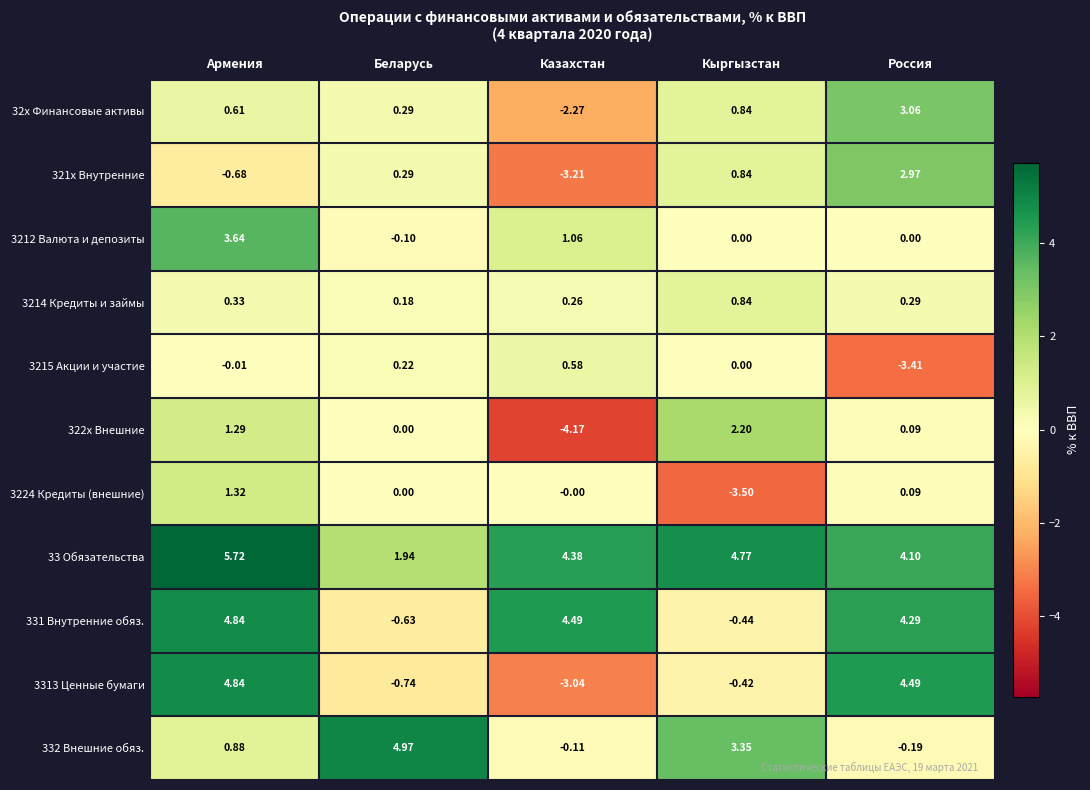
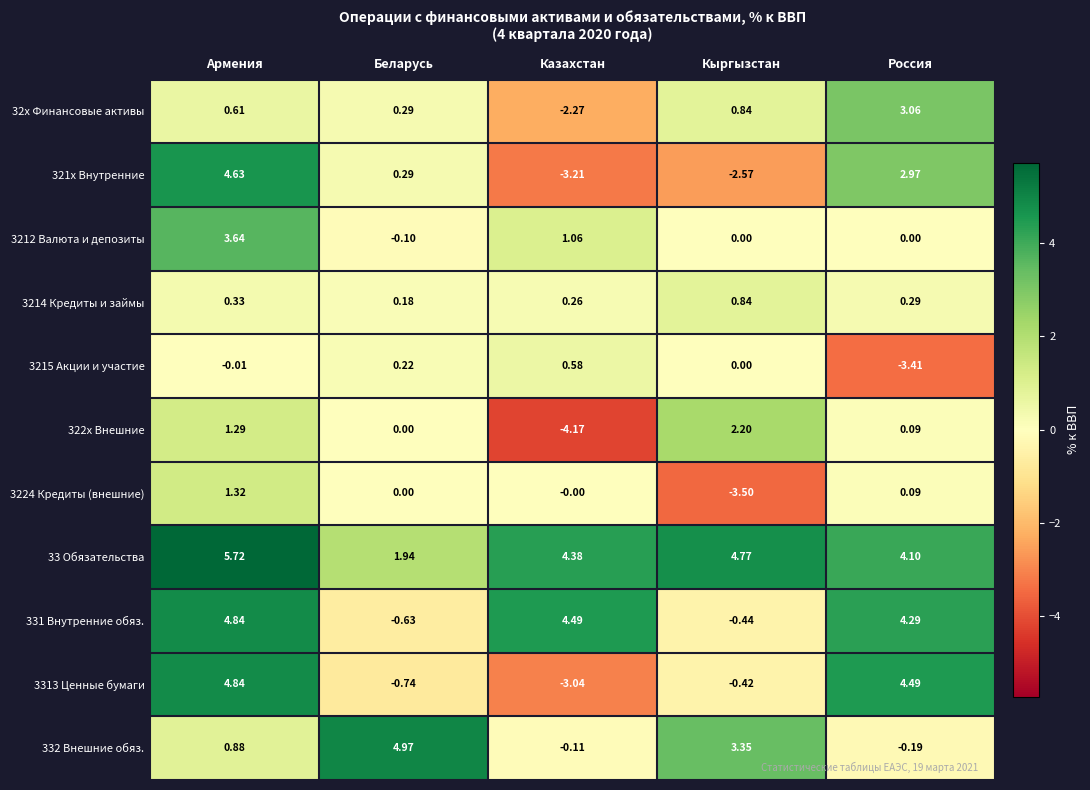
  {
    "32x Финансовые активы": {
      "Армения": 0.61,
      "Беларусь": 0.29,
      "Казахстан": -2.27,
      "Кыргызстан": 0.84,
      "Россия": 3.06
    },
    "321x Внутренние": {
-     "Армения": -0.68,
+     "Армения": 4.63,
      "Беларусь": 0.29,
      "Казахстан": -3.21,
-     "Кыргызстан": 0.84,
+     "Кыргызстан": -2.57,
      "Россия": 2.97
    },
    "3212 Валюта и депозиты": {
      "Армения": 3.64,
      "Беларусь": -0.10,
      "Казахстан": 1.06,
      "Кыргызстан": 0.00,
      "Россия": 0.00
    },
    "3214 Кредиты и займы": {
      "Армения": 0.33,
      "Беларусь": 0.18,
      "Казахстан": 0.26,
      "Кыргызстан": 0.84,
      "Россия": 0.29
    },
    "3215 Акции и участие": {
      "Армения": -0.01,
      "Беларусь": 0.22,
      "Казахстан": 0.58,
      "Кыргызстан": 0.00,
      "Россия": -3.41
    },
    "322x Внешние": {
      "Армения": 1.29,
      "Беларусь": 0.00,
      "Казахстан": -4.17,
      "Кыргызстан": 2.20,
      "Россия": 0.09
    },
    "3224 Кредиты (внешние)": {
      "Армения": 1.32,
      "Беларусь": 0.00,
      "Казахстан": -0.00,
      "Кыргызстан": -3.50,
      "Россия": 0.09
    },
    "33 Обязательства": {
      "Армения": 5.72,
      "Беларусь": 1.94,
      "Казахстан": 4.38,
      "Кыргызстан": 4.77,
      "Россия": 4.10
    },
    "331 Внутренние обяз.": {
      "Армения": 4.84,
      "Беларусь": -0.63,
      "Казахстан": 4.49,
      "Кыргызстан": -0.44,
      "Россия": 4.29
    },
    "3313 Ценные бумаги": {
      "Армения": 4.84,
      "Беларусь": -0.74,
      "Казахстан": -3.04,
      "Кыргызстан": -0.42,
      "Россия": 4.49
    },
    "332 Внешние обяз.": {
      "Армения": 0.88,
      "Беларусь": 4.97,
      "Казахстан": -0.11,
      "Кыргызстан": 3.35
    }
  }
